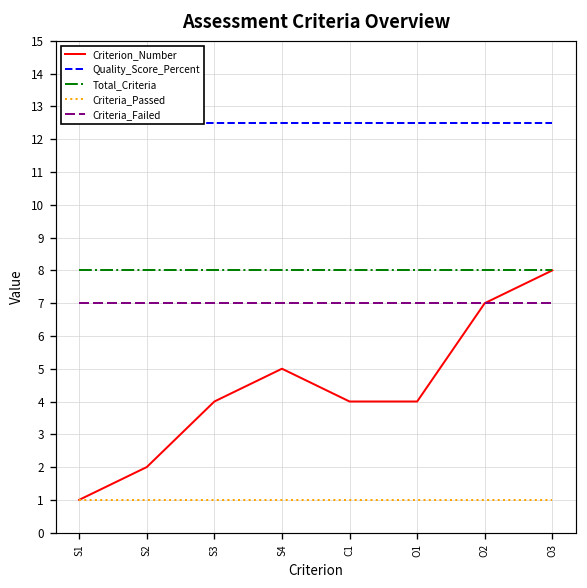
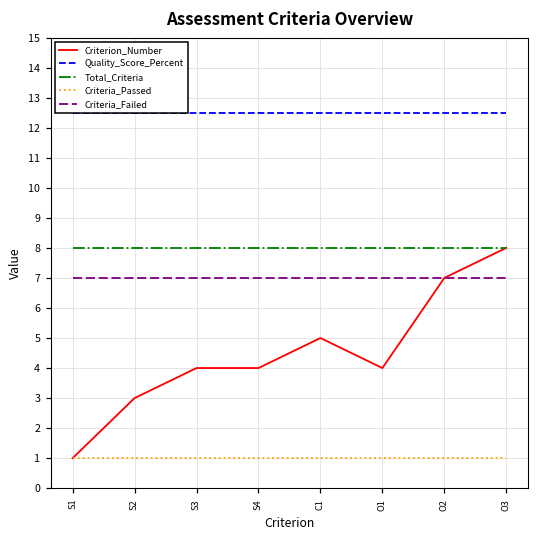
  {
    "Criterion_Number": {
-     "S2": 2,
+     "S2": 3,
      "S3": 4,
-     "S4": 5,
-     "C1": 4,
+     "S4": 4,
+     "C1": 5,
      "O1": 4
    },
    "Quality_Score_Percent": {
      "S3": 12.5,
      "S4": 12.5,
      "C1": 12.5,
      "O1": 12.5,
      "O2": 12.5,
      "O3": 12.5
    },
    "Total_Criteria": {
      "S1": 8,
      "S2": 8,
      "S3": 8,
      "S4": 8,
      "C1": 8,
      "O1": 8,
      "O2": 8
    },
    "Criteria_Passed": {
      "S2": 1,
      "S3": 1,
      "S4": 1,
      "C1": 1,
      "O1": 1,
      "O2": 1,
      "O3": 1
    },
    "Criteria_Failed": {
      "S1": 7,
      "S2": 7,
      "S3": 7,
      "S4": 7,
      "C1": 7,
      "O1": 7,
      "O3": 7
    }
  }
